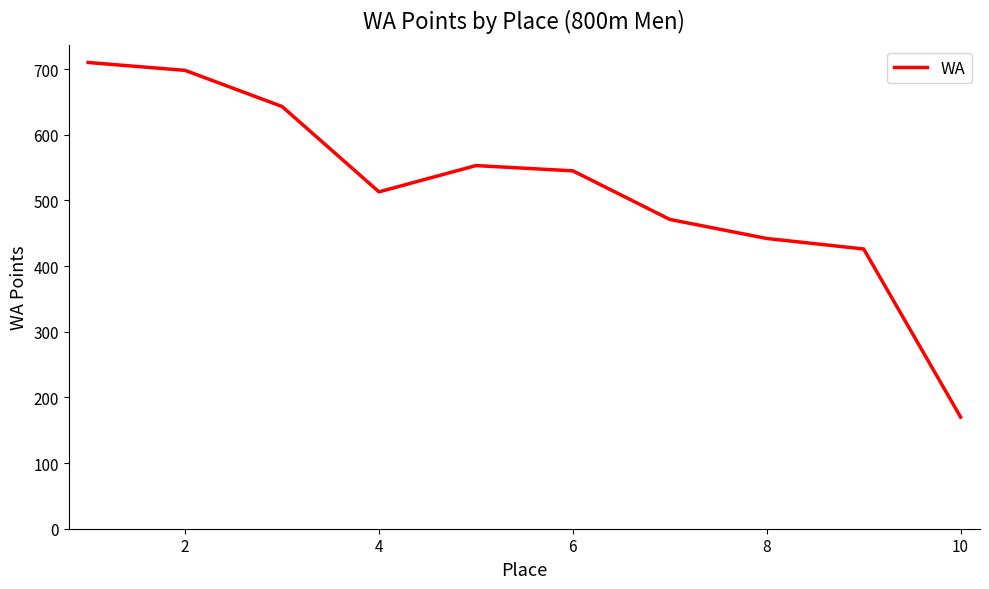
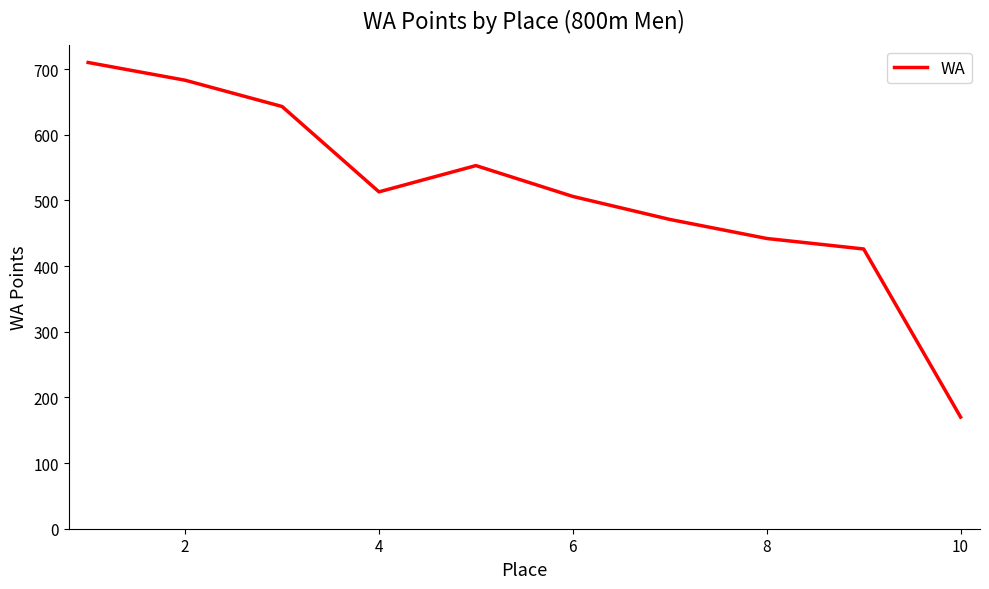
  {
-   "2": 700,
+   "2": 680,
    "4": 510,
-   "6": 550,
+   "6": 510,
    "8": 440,
    "10": 170
  }
